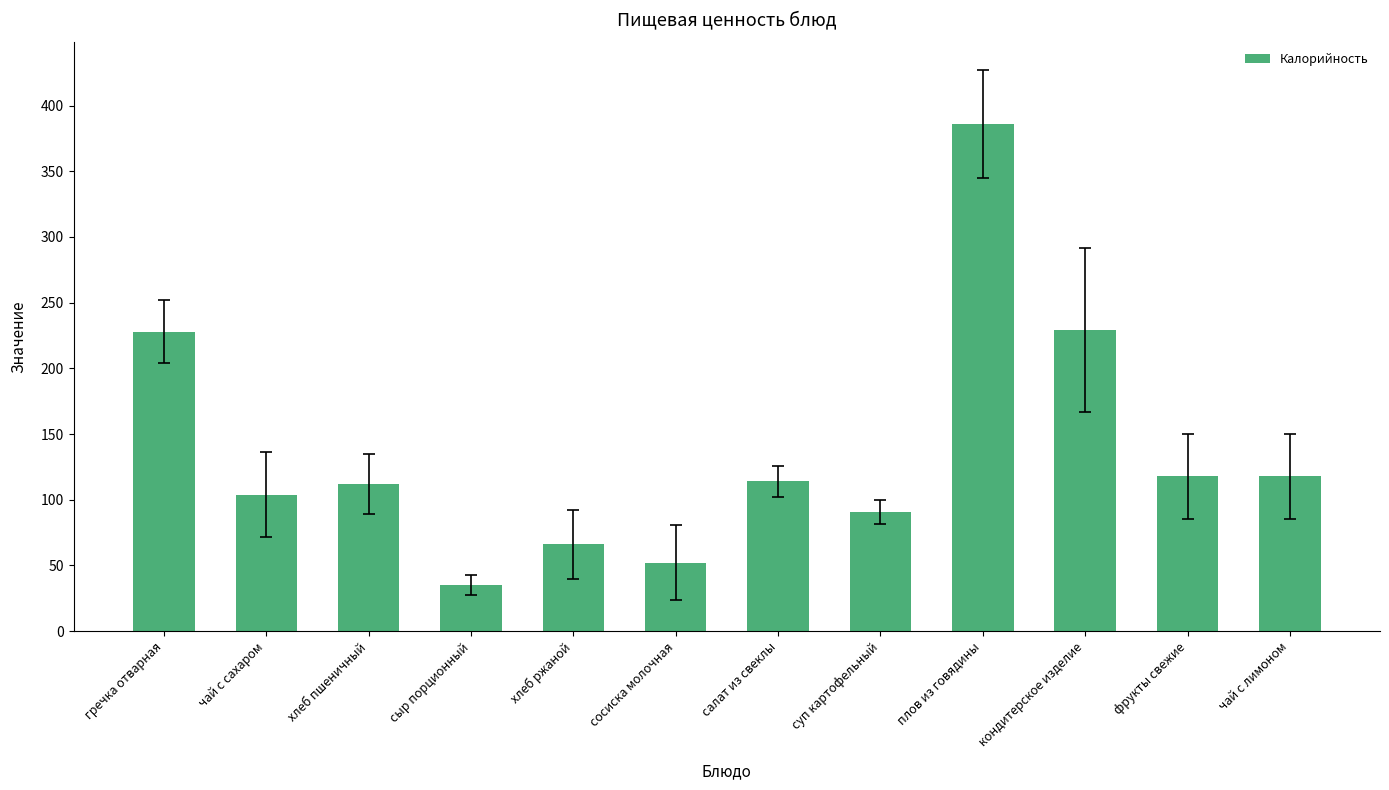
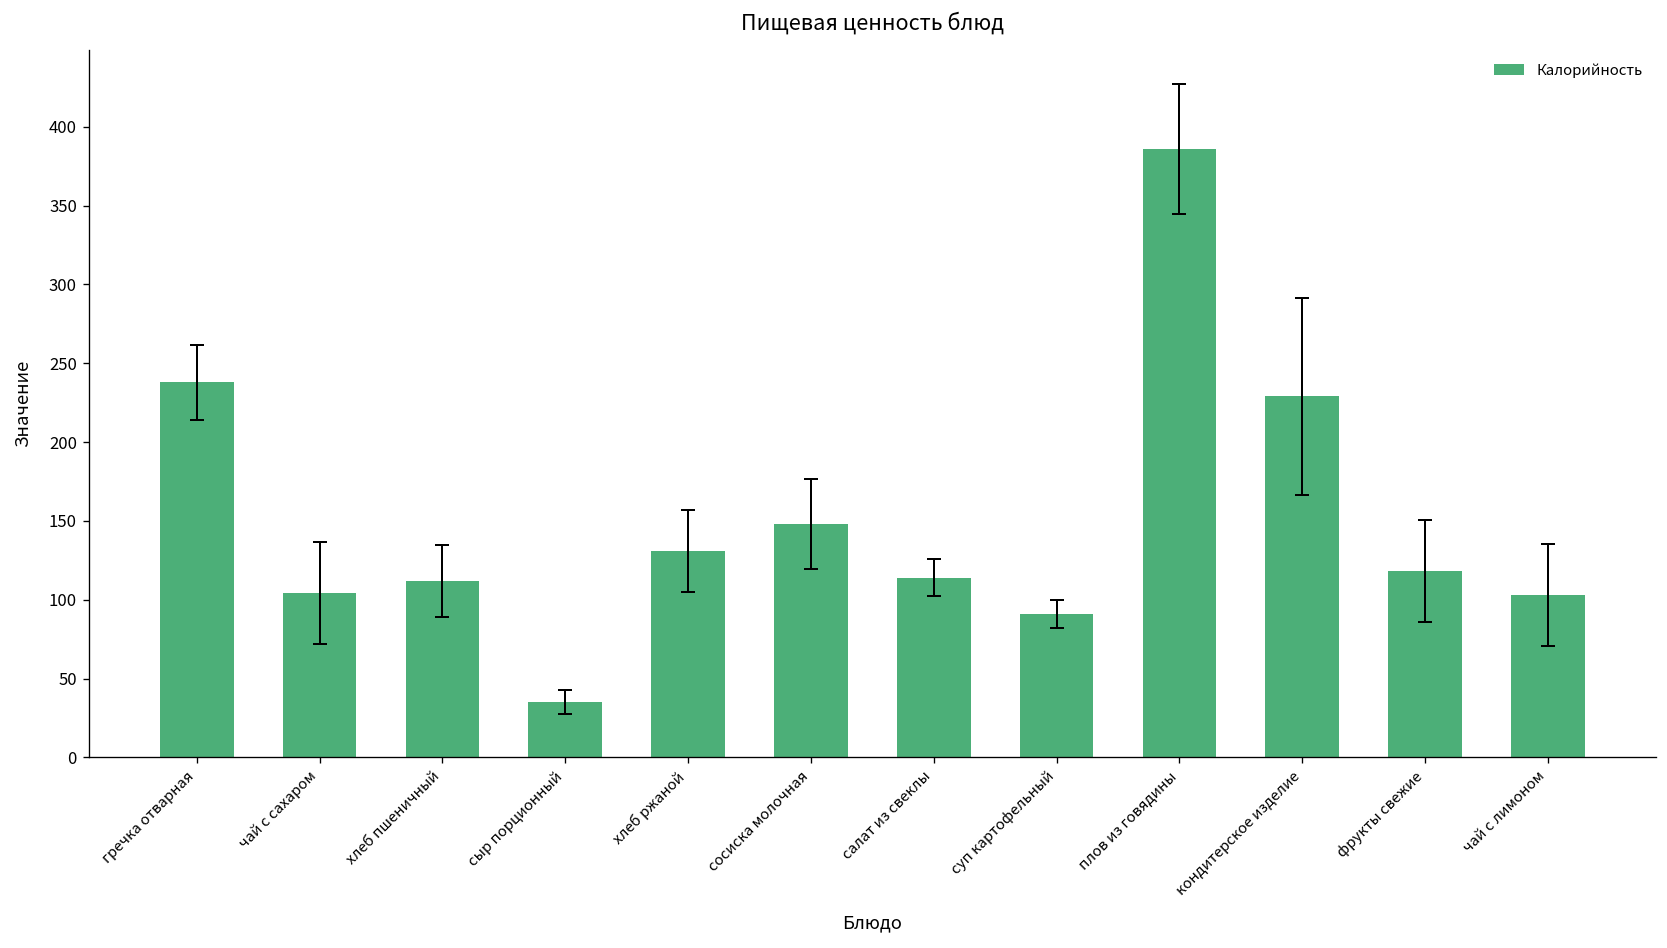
  {
    "Калорийность": {
-     "гречка отварная": 228,
+     "гречка отварная": 238,
      "чай с сахаром": 104,
      "хлеб пшеничный": 112,
      "сыр порционный": 35,
-     "хлеб ржаной": 66,
-     "сосиска молочная": 52,
+     "хлеб ржаной": 131,
+     "сосиска молочная": 148,
      "салат из свеклы": 114,
      "суп картофельный": 91,
      "плов из говядины": 386,
      "кондитерское изделие": 229,
      "фрукты свежие": 118,
-     "чай с лимоном": 118
+     "чай с лимоном": 103
    }
  }
